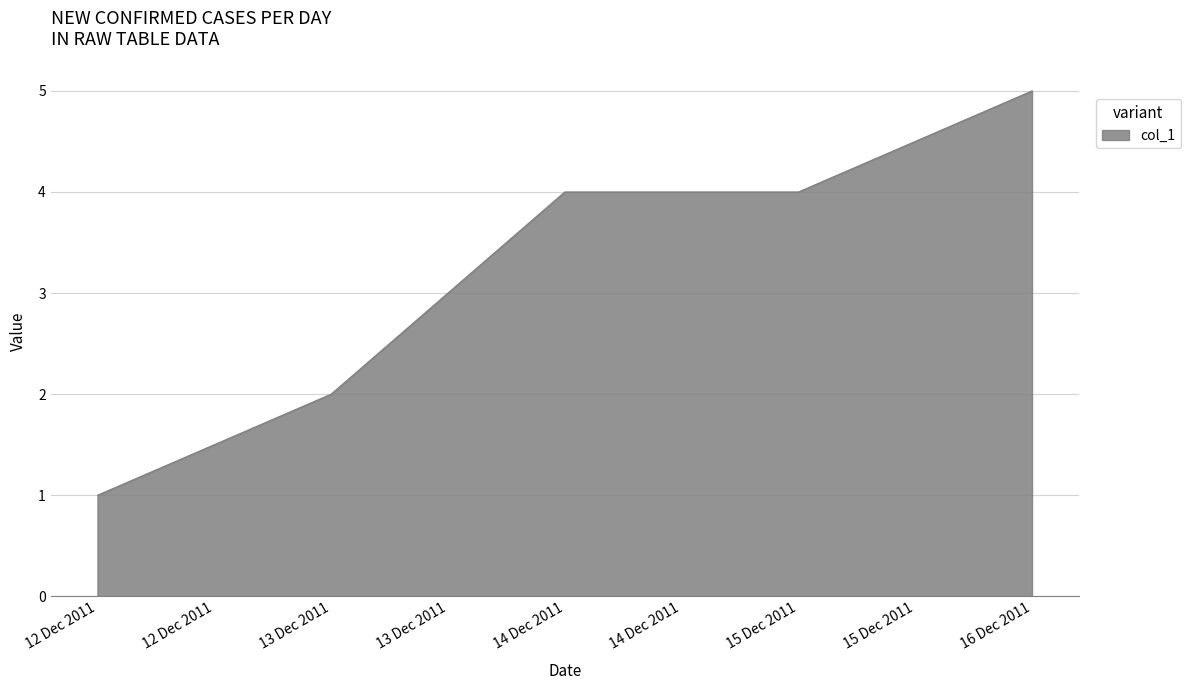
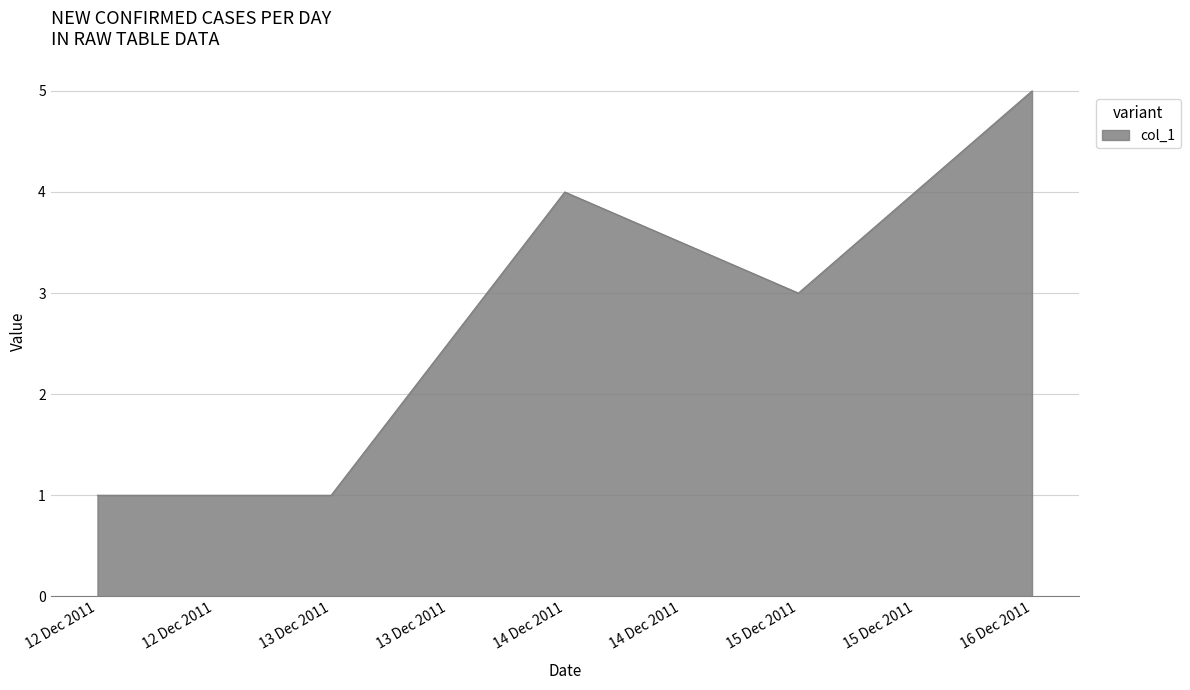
  {
    "12 Dec 2011": 1,
-   "13 Dec 2011": 2,
+   "13 Dec 2011": 1,
    "14 Dec 2011": 4,
-   "15 Dec 2011": 4,
+   "15 Dec 2011": 3,
    "16 Dec 2011": 5
  }
